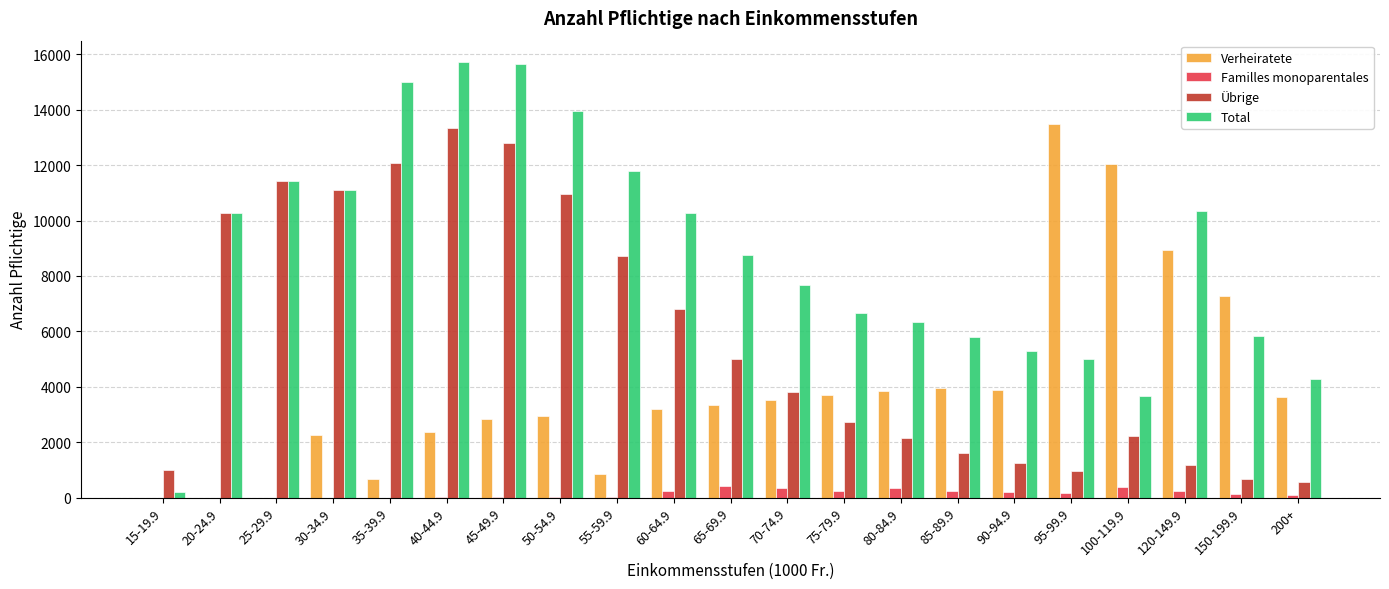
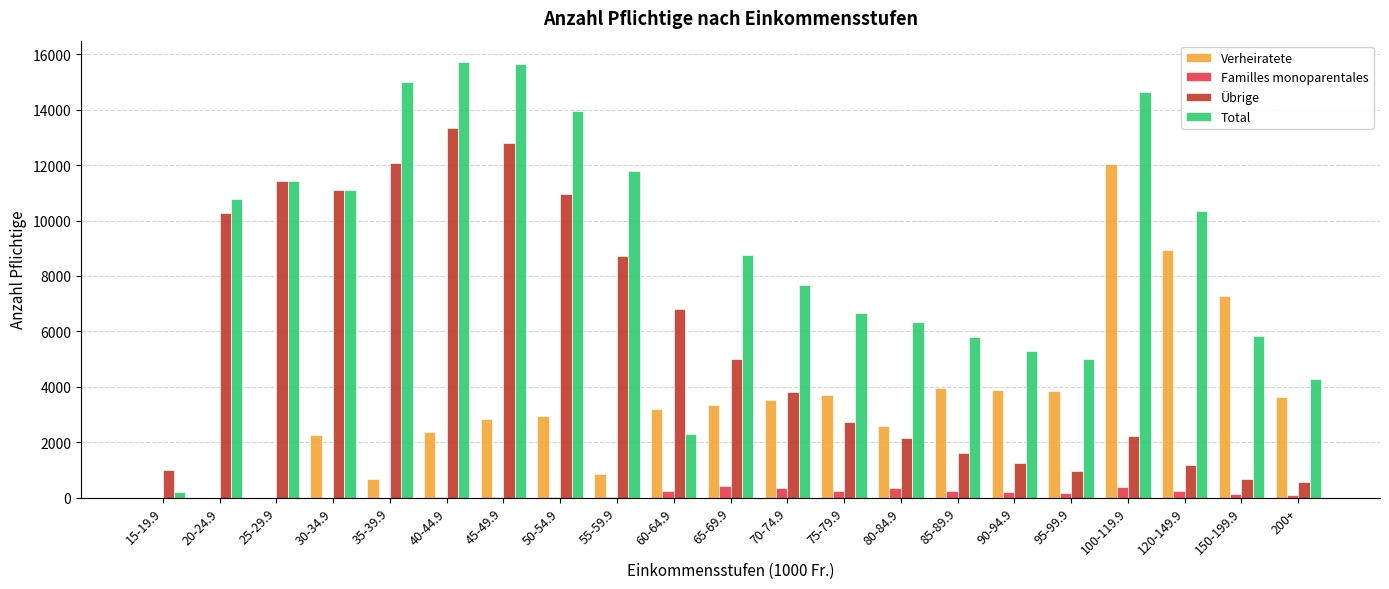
  {
    "Verheiratete": {
      "15-19.9": 0,
      "20-24.9": 0,
      "25-29.9": 0,
      "30-34.9": 2300,
      "35-39.9": 700,
      "40-44.9": 2400,
      "45-49.9": 2800,
      "50-54.9": 3000,
      "55-59.9": 900,
      "60-64.9": 3200,
      "65-69.9": 3400,
      "70-74.9": 3500,
      "75-79.9": 3700,
-     "80-84.9": 3900,
+     "80-84.9": 2600,
      "85-89.9": 4000,
      "90-94.9": 3900,
-     "95-99.9": 13500,
+     "95-99.9": 3900,
      "100-119.9": 12000,
      "120-149.9": 8900,
      "150-199.9": 7300,
      "200+": 3600
    },
    "Total": {
      "15-19.9": 200,
-     "20-24.9": 10300,
+     "20-24.9": 10800,
      "25-29.9": 11400,
      "30-34.9": 11100,
      "35-39.9": 15000,
      "40-44.9": 15700,
      "45-49.9": 15600,
      "50-54.9": 13900,
      "55-59.9": 11800,
-     "60-64.9": 10300,
+     "60-64.9": 2300,
      "65-69.9": 8800,
      "70-74.9": 7700,
      "75-79.9": 6700,
      "80-84.9": 6300,
      "85-89.9": 5800,
      "90-94.9": 5300,
      "95-99.9": 5000,
-     "100-119.9": 3700,
+     "100-119.9": 14600,
      "120-149.9": 10300,
      "150-199.9": 5800,
      "200+": 4300
    }
  }
